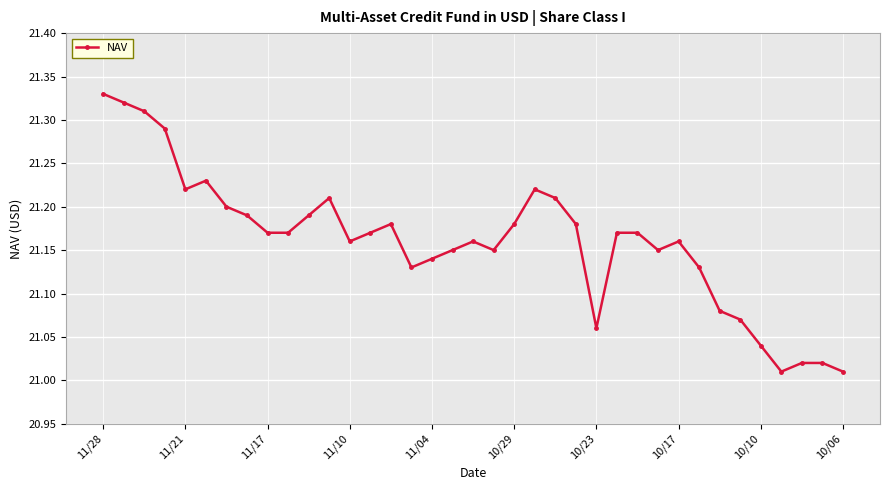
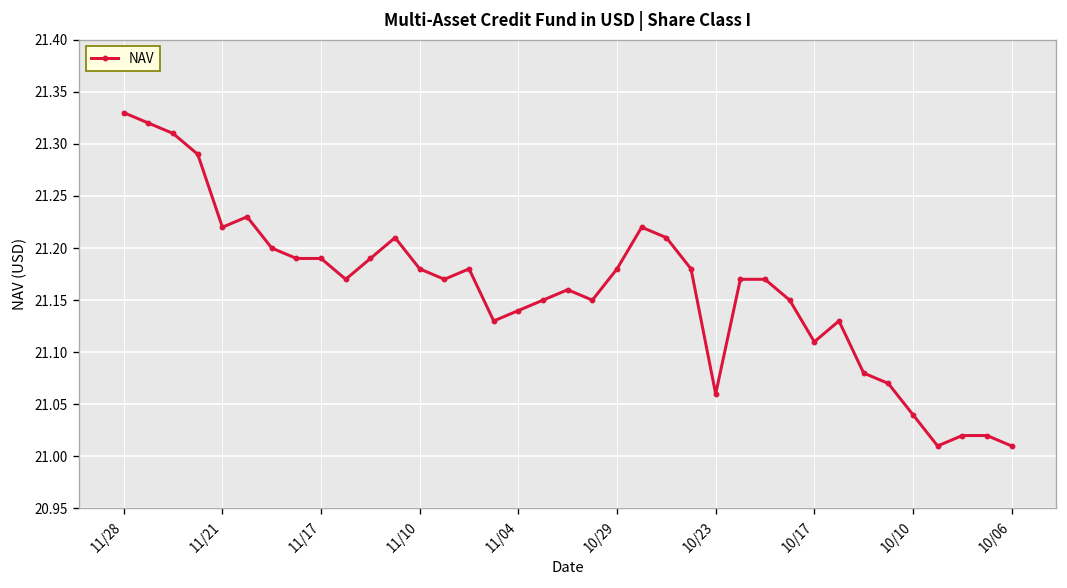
  {
    "11/28": 21.33,
    "11/21": 21.22,
-   "11/17": 21.17,
-   "11/10": 21.16,
+   "11/17": 21.19,
+   "11/10": 21.18,
    "11/04": 21.14,
    "10/29": 21.18,
    "10/23": 21.06,
-   "10/17": 21.16,
+   "10/17": 21.11,
    "10/10": 21.04,
    "10/06": 21.01
  }
